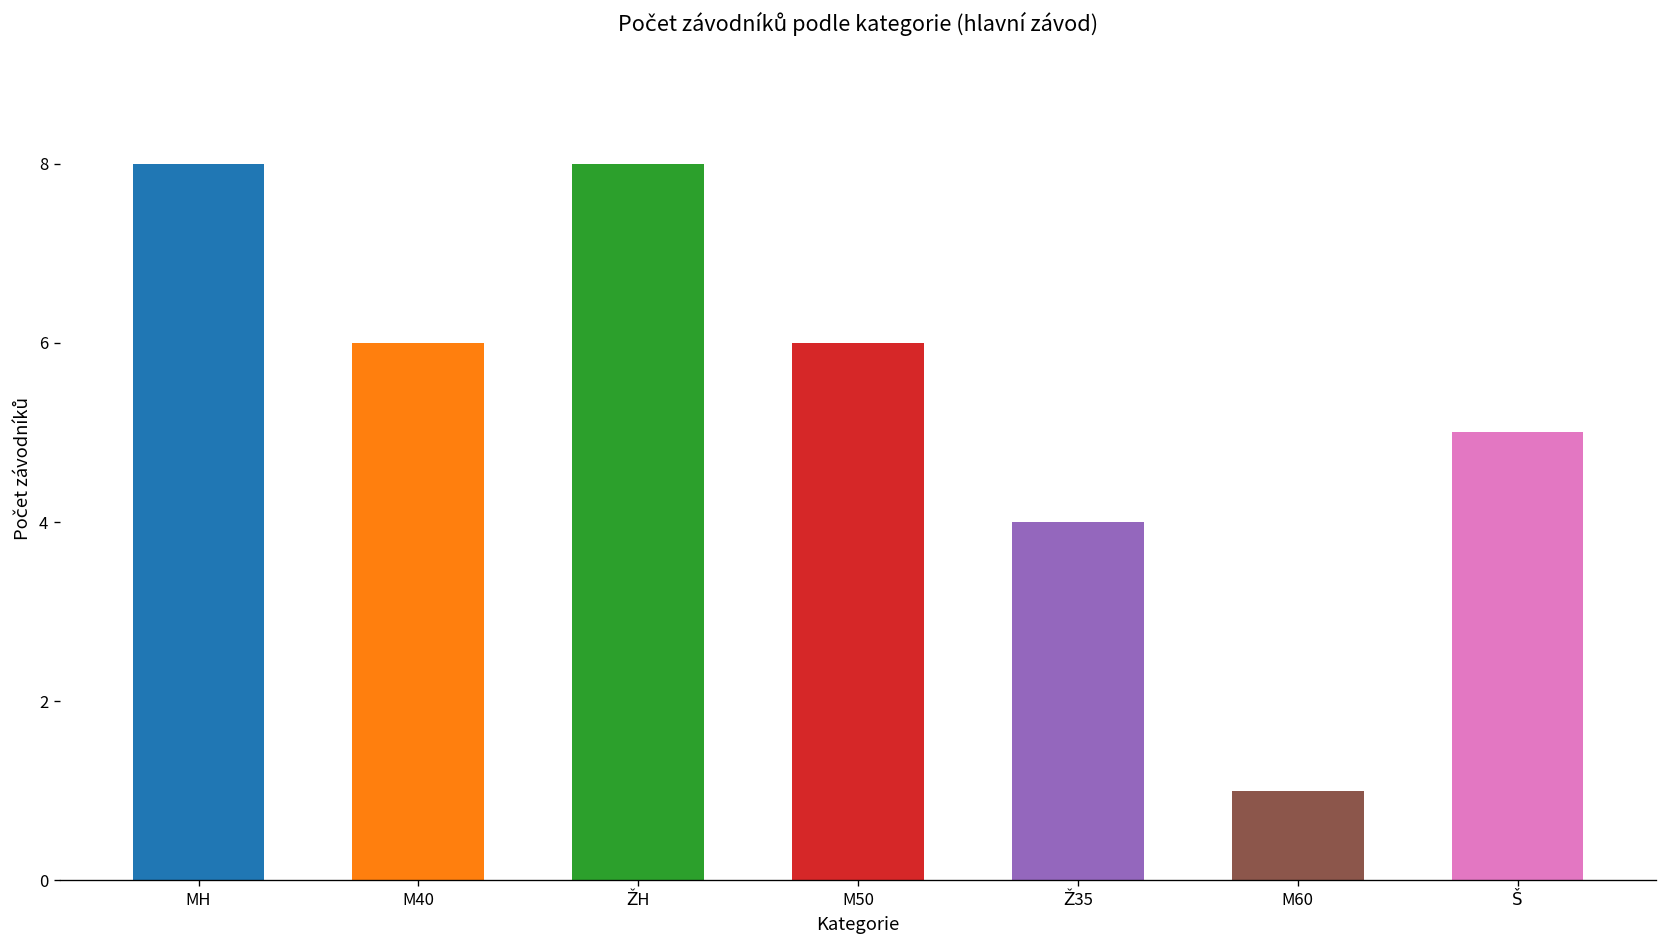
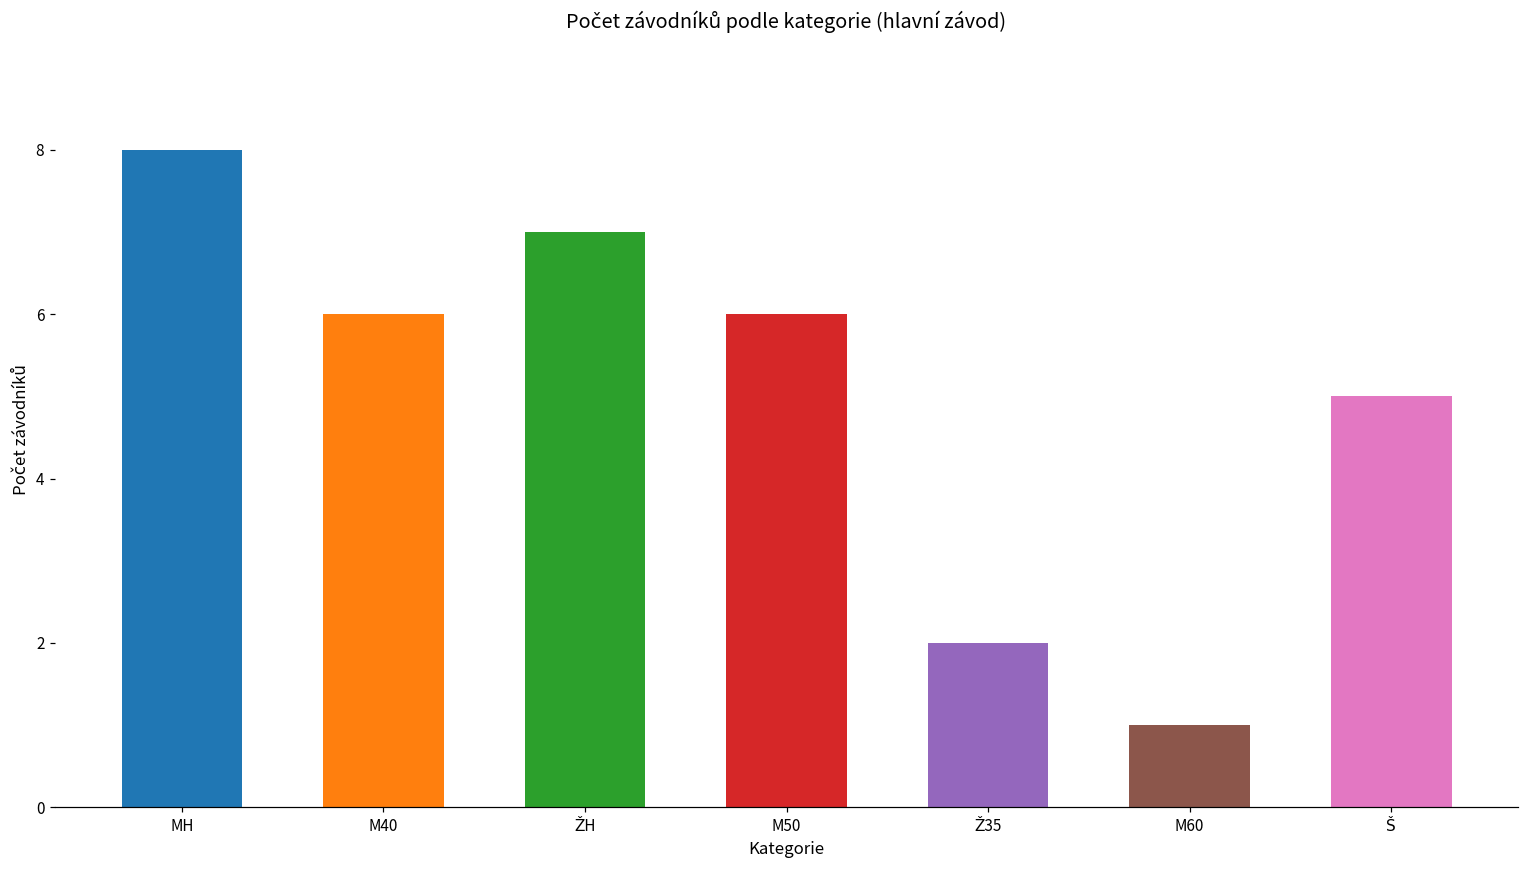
  {
    "MH": 8,
    "M40": 6,
-   "ŽH": 8,
+   "ŽH": 7,
    "M50": 6,
-   "Ž35": 4,
+   "Ž35": 2,
    "M60": 1,
    "Š": 5
  }
